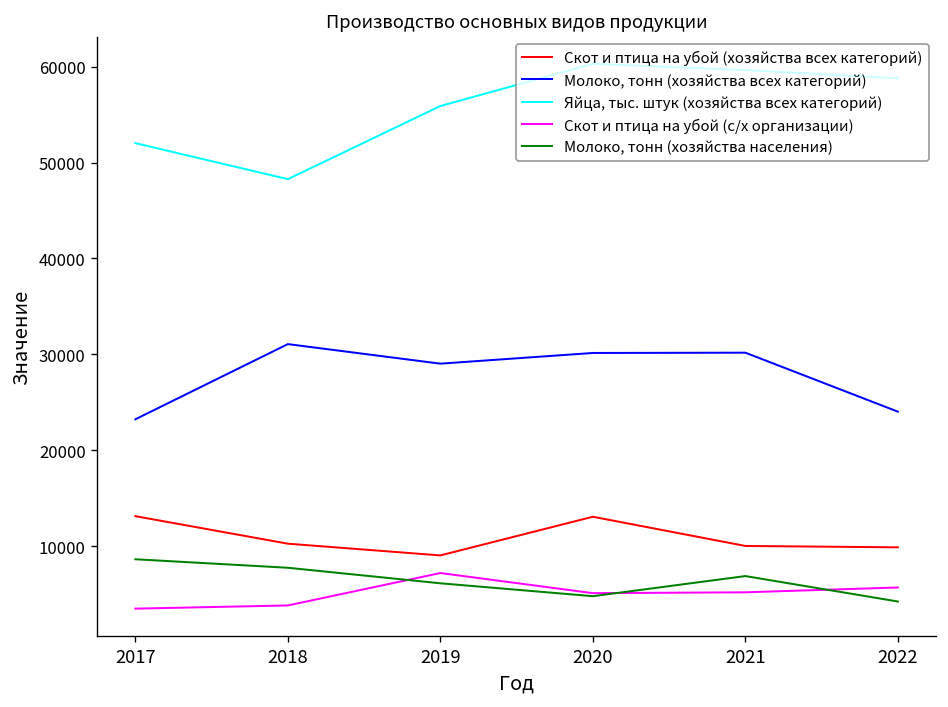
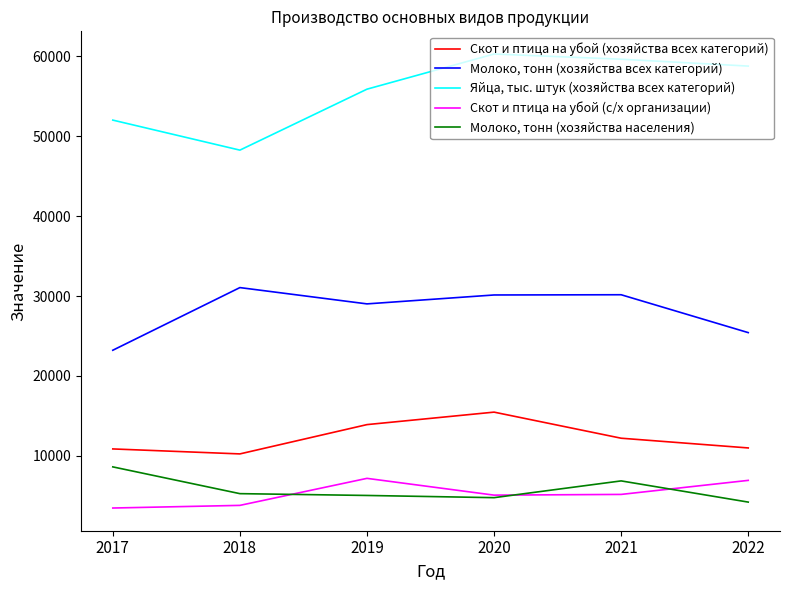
  {
    "Скот и птица на убой (хозяйства всех категорий)": {
-     "2017": 13000,
+     "2017": 11000,
      "2018": 10000,
-     "2019": 9000,
-     "2020": 13000,
-     "2021": 10000,
-     "2022": 10000
+     "2019": 14000,
+     "2020": 15000,
+     "2021": 12000,
+     "2022": 11000
    },
    "Молоко, тонн (хозяйства всех категорий)": {
      "2017": 23000,
      "2018": 31000,
      "2019": 29000,
      "2020": 30000,
      "2021": 30000,
-     "2022": 24000
+     "2022": 25000
    },
    "Яйца, тыс. штук (хозяйства всех категорий)": {
      "2017": 52000,
      "2018": 48000,
      "2019": 56000
    },
    "Скот и птица на убой (с/х организации)": {
      "2017": 3000,
      "2018": 4000,
      "2019": 7000,
      "2020": 5000,
      "2021": 5000,
-     "2022": 6000
+     "2022": 7000
    },
    "Молоко, тонн (хозяйства населения)": {
      "2017": 9000,
-     "2018": 8000,
-     "2019": 6000,
+     "2018": 5000,
+     "2019": 5000,
      "2020": 5000,
      "2021": 7000,
      "2022": 4000
    }
  }
